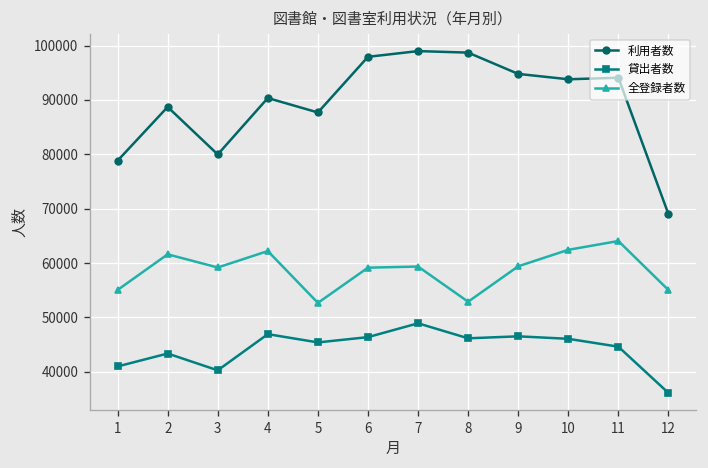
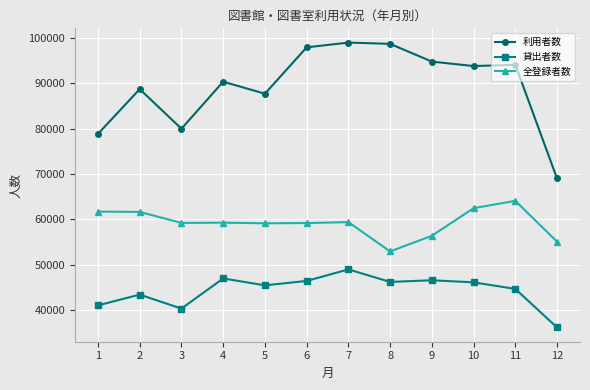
  {
    "全登録者数": {
-     "1": 55000,
+     "1": 62000,
      "2": 62000,
      "3": 59000,
-     "4": 62000,
-     "5": 53000,
+     "4": 59000,
+     "5": 59000,
      "6": 59000,
      "7": 59000,
      "8": 53000,
-     "9": 59000,
+     "9": 56000,
      "10": 62000,
      "11": 64000,
      "12": 55000
    }
  }
